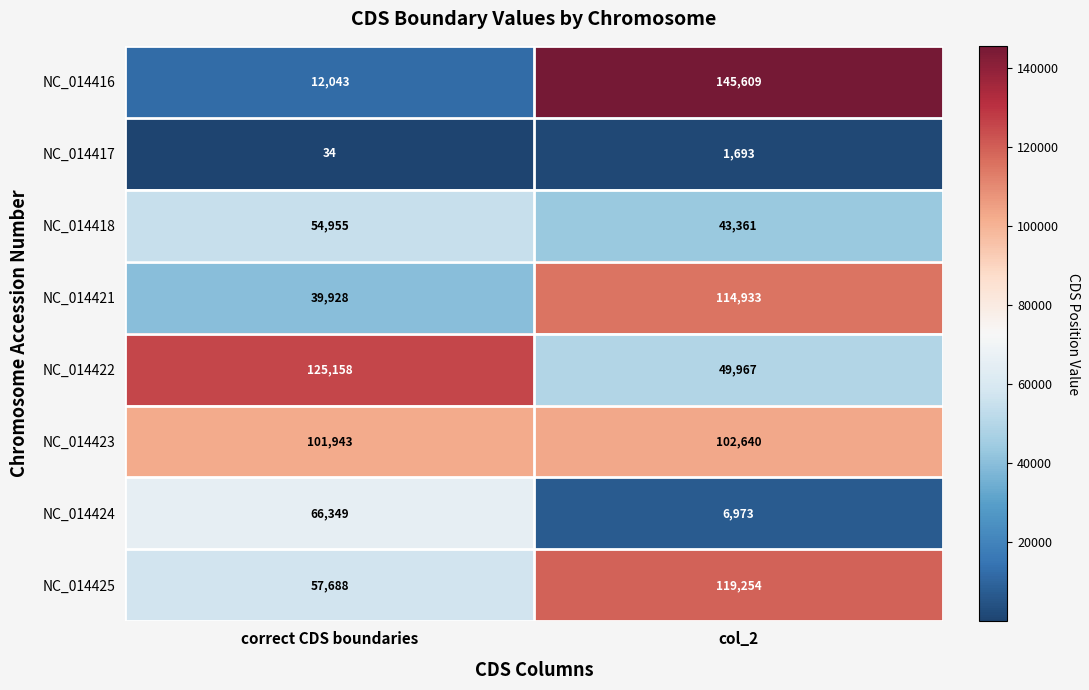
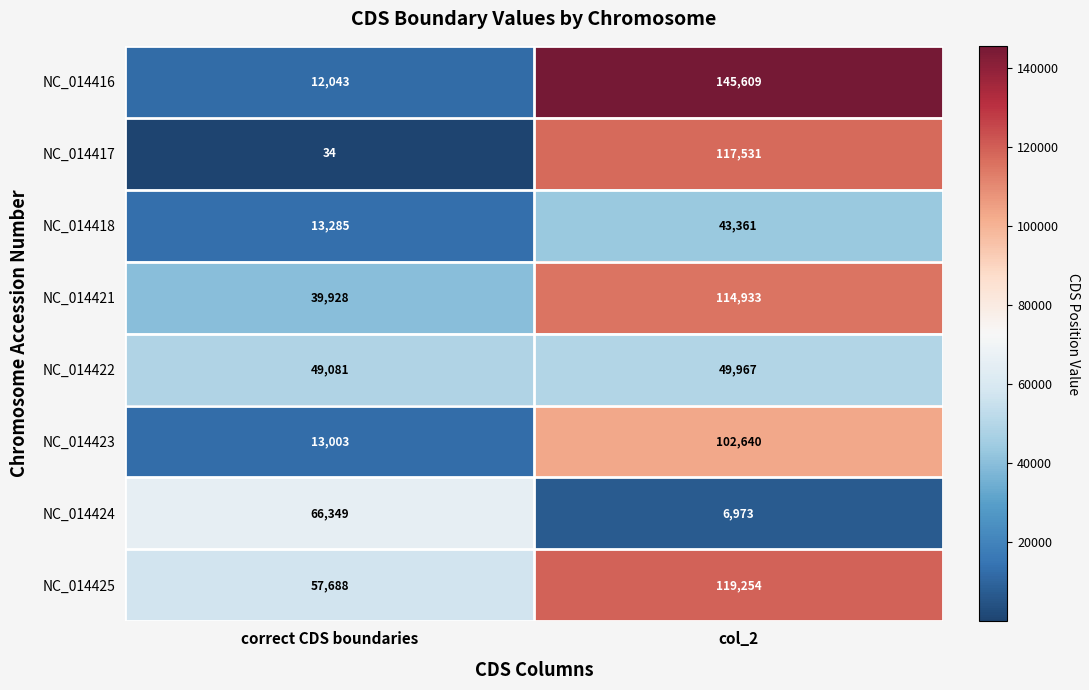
  {
    "NC_014416": {
      "correct CDS boundaries": "12,043",
      "col_2": "145,609"
    },
    "NC_014417": {
      "correct CDS boundaries": "34",
-     "col_2": "1,693"
+     "col_2": "117,531"
    },
    "NC_014418": {
-     "correct CDS boundaries": "54,955",
+     "correct CDS boundaries": "13,285",
      "col_2": "43,361"
    },
    "NC_014421": {
      "correct CDS boundaries": "39,928",
      "col_2": "114,933"
    },
    "NC_014422": {
-     "correct CDS boundaries": "125,158",
+     "correct CDS boundaries": "49,081",
      "col_2": "49,967"
    },
    "NC_014423": {
-     "correct CDS boundaries": "101,943",
+     "correct CDS boundaries": "13,003",
      "col_2": "102,640"
    },
    "NC_014424": {
      "correct CDS boundaries": "66,349",
      "col_2": "6,973"
    },
    "NC_014425": {
      "correct CDS boundaries": "57,688",
      "col_2": "119,254"
    }
  }
